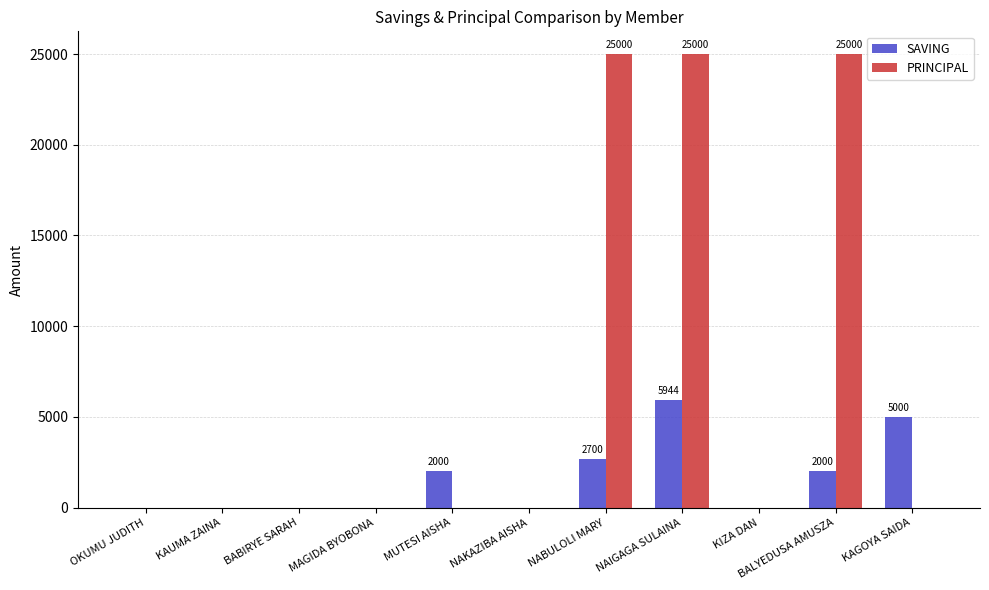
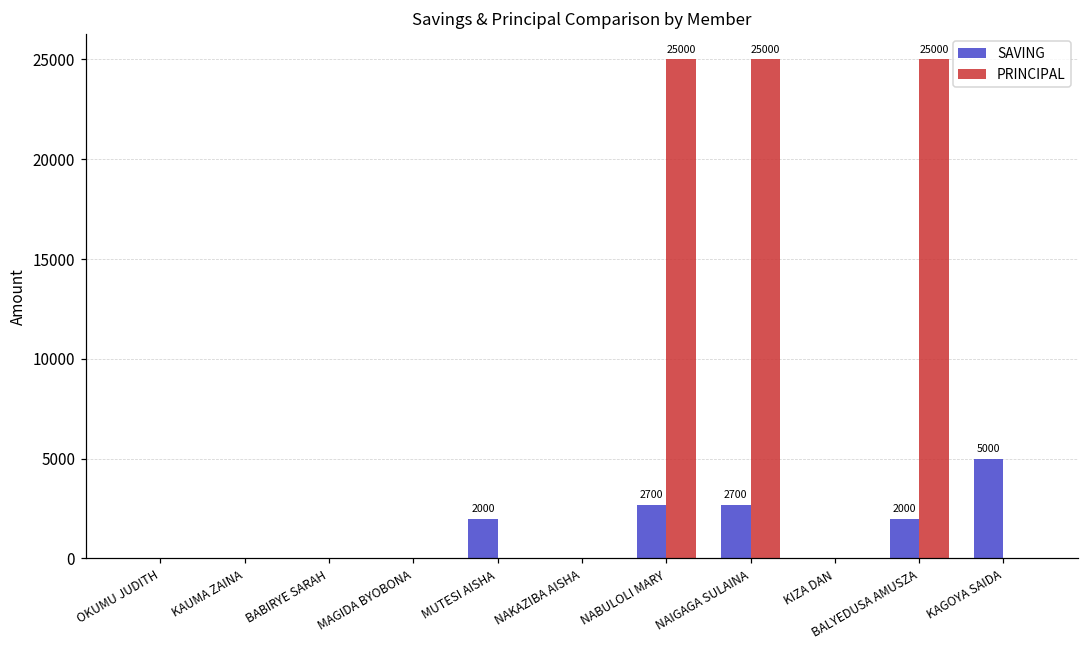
  {
    "SAVING": {
      "MUTESI AISHA": 2000,
      "NABULOLI MARY": 2700,
-     "NAIGAGA SULAINA": 5944,
+     "NAIGAGA SULAINA": 2700,
      "BALYEDUSA AMUSZA": 2000,
      "KAGOYA SAIDA": 5000
    },
    "PRINCIPAL": {
      "NABULOLI MARY": 25000,
      "NAIGAGA SULAINA": 25000,
      "BALYEDUSA AMUSZA": 25000
    }
  }
